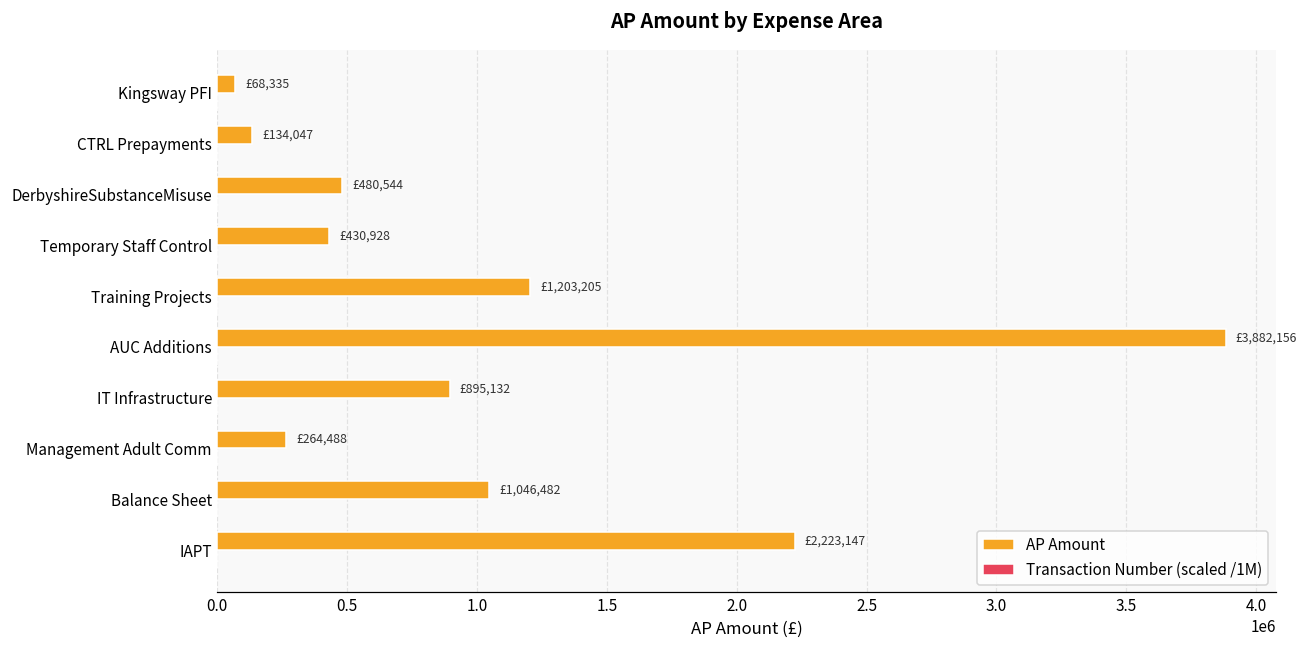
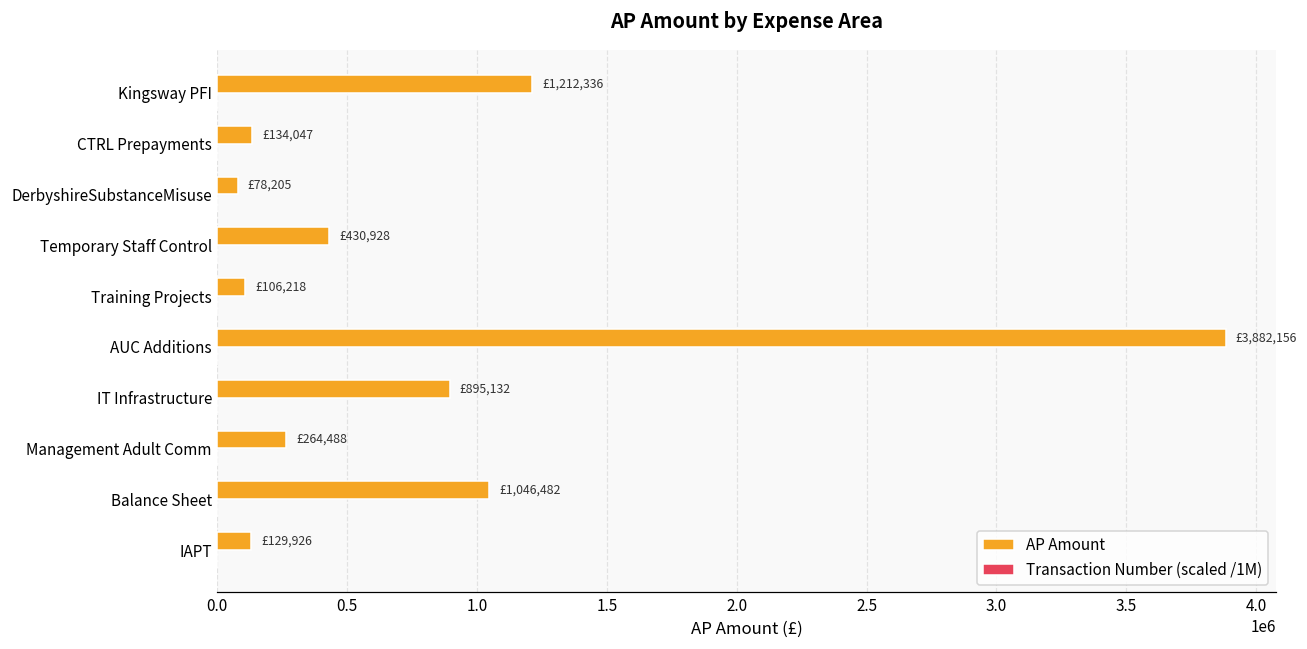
  {
    "AP Amount": {
-     "Kingsway PFI": "£68,335",
+     "Kingsway PFI": "£1,212,336",
      "CTRL Prepayments": "£134,047",
-     "DerbyshireSubstanceMisuse": "£480,544",
+     "DerbyshireSubstanceMisuse": "£78,205",
      "Temporary Staff Control": "£430,928",
-     "Training Projects": "£1,203,205",
+     "Training Projects": "£106,218",
      "AUC Additions": "£3,882,156",
      "IT Infrastructure": "£895,132",
      "Management Adult Comm": "£264,488",
      "Balance Sheet": "£1,046,482",
-     "IAPT": "£2,223,147"
+     "IAPT": "£129,926"
    }
  }
